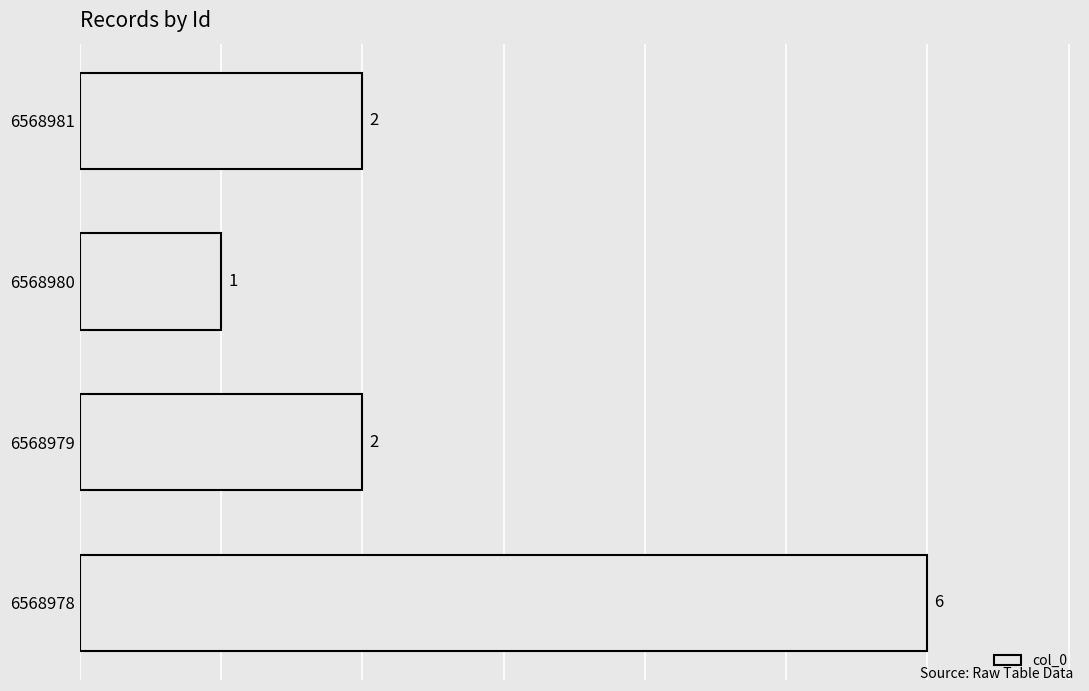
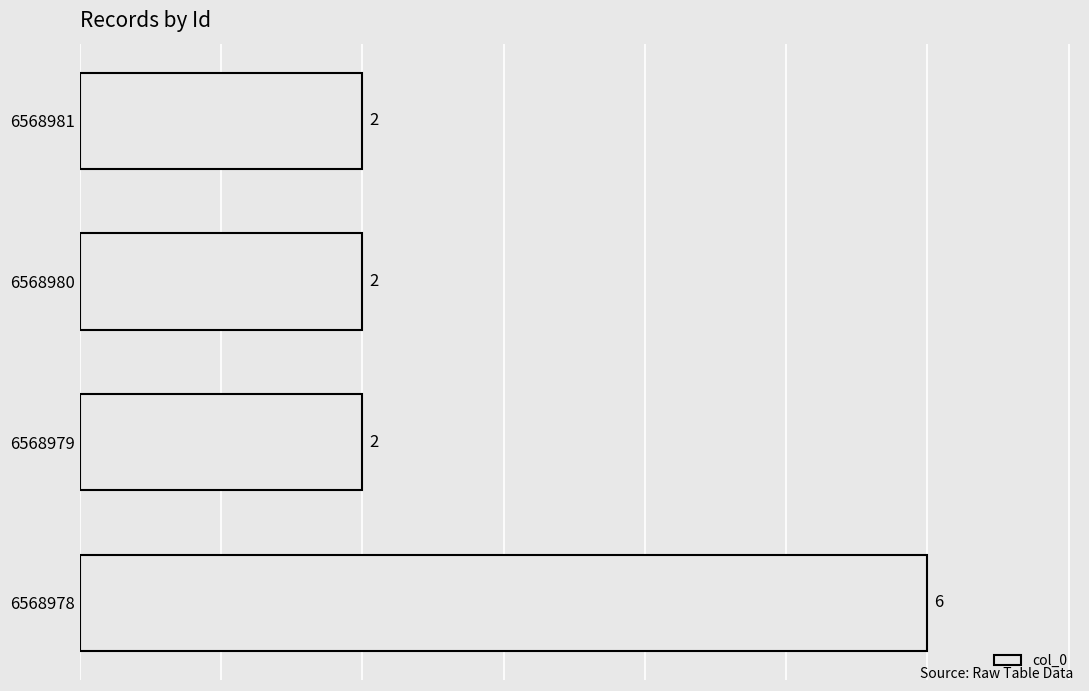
  {
    "6568981": 2,
-   "6568980": 1,
+   "6568980": 2,
    "6568979": 2,
    "6568978": 6
  }
